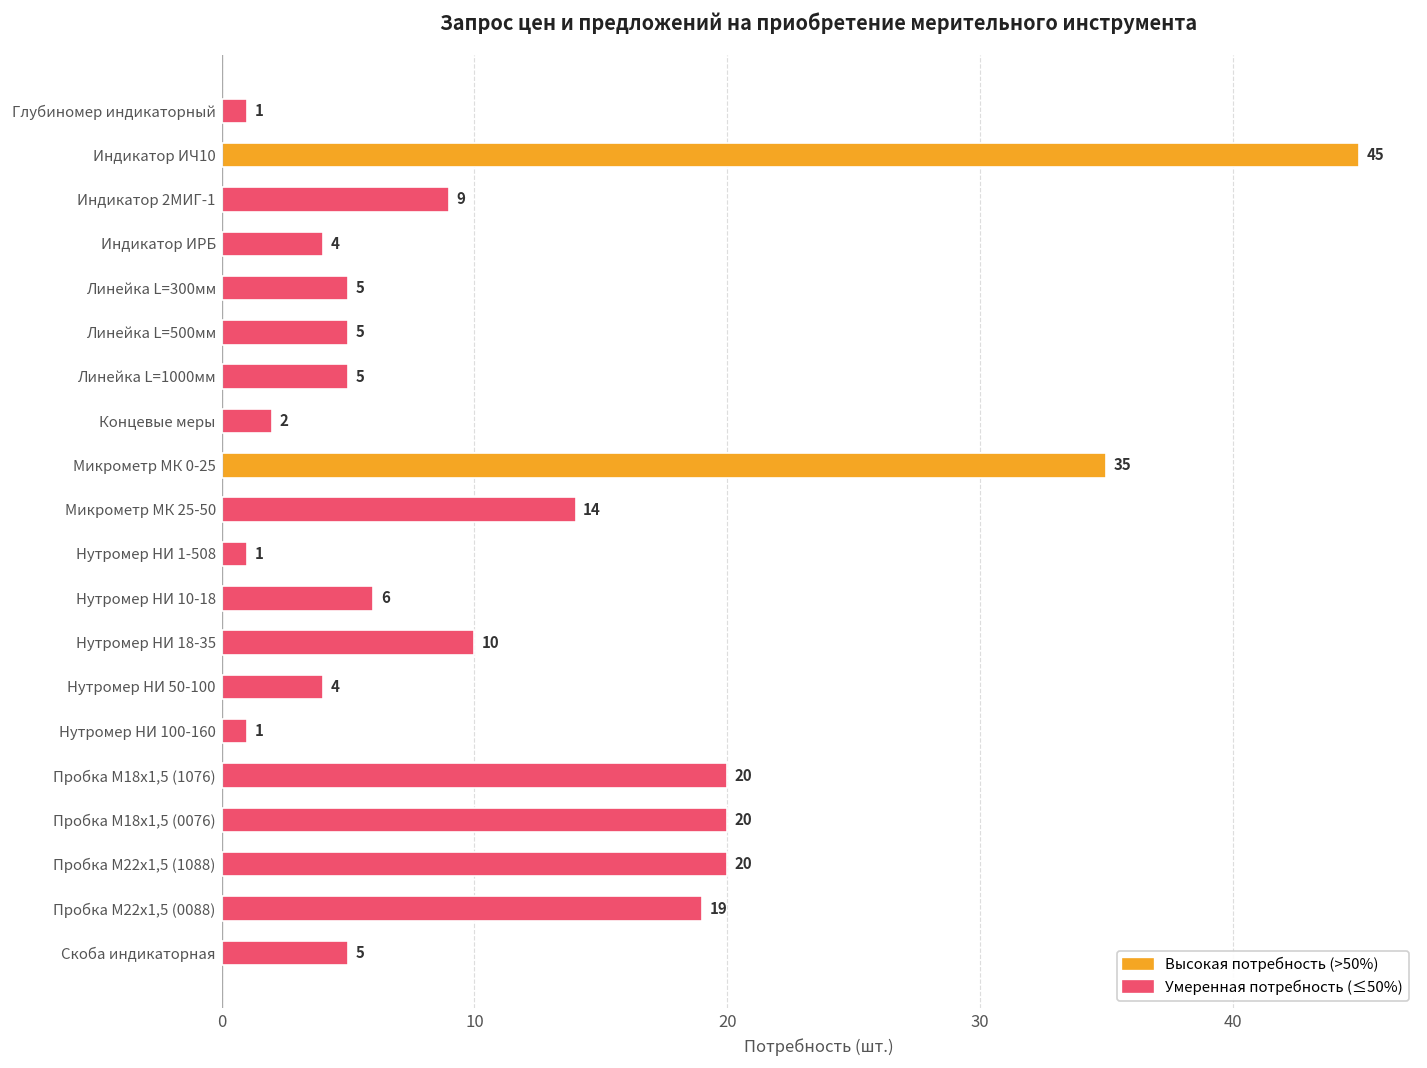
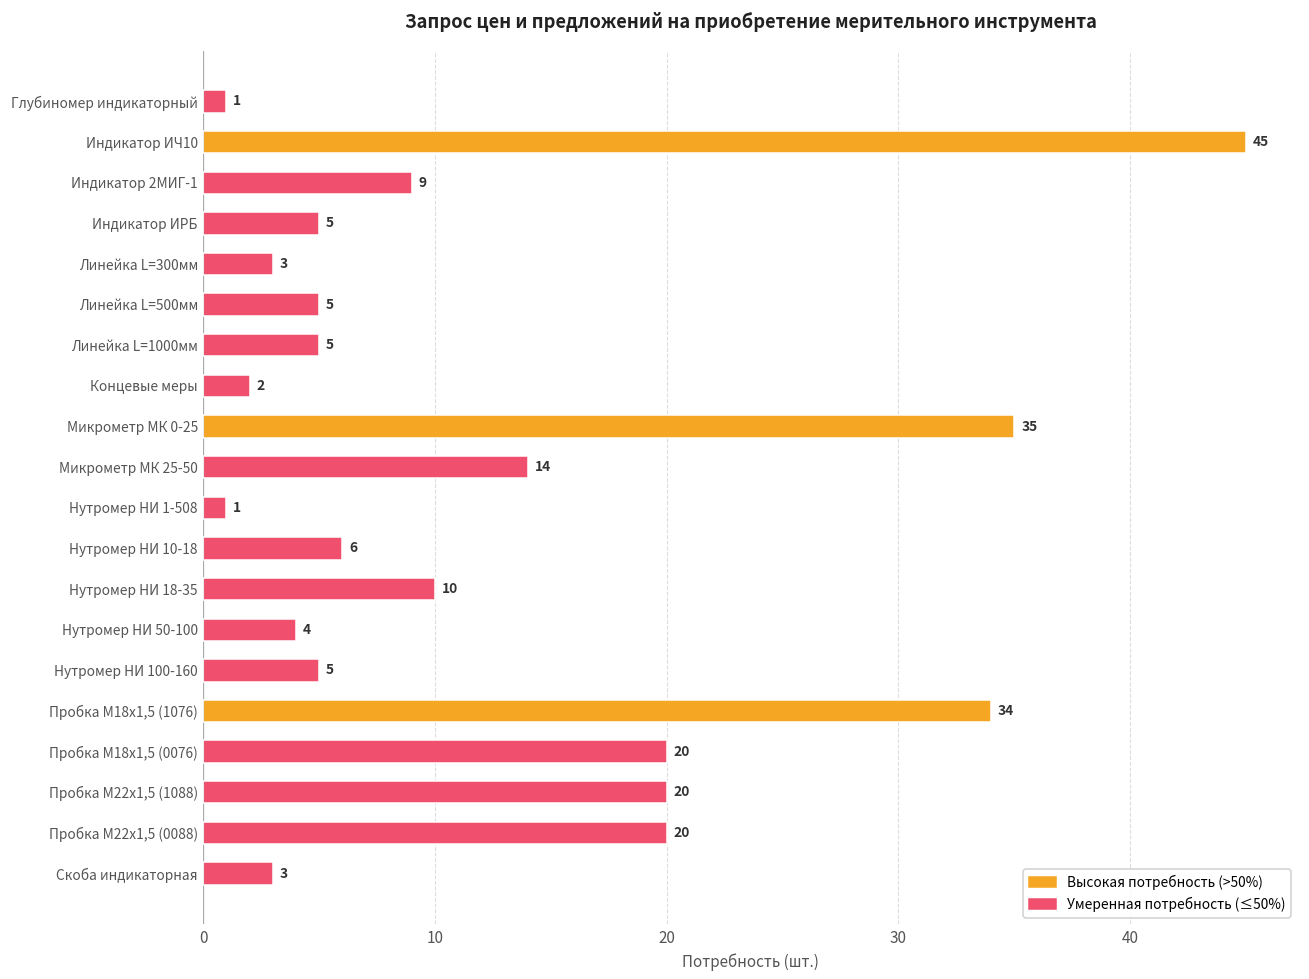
  {
    "Глубиномер индикаторный": 1,
    "Индикатор ИЧ10": 45,
    "Индикатор 2МИГ-1": 9,
-   "Индикатор ИРБ": 4,
-   "Линейка L=300мм": 5,
+   "Индикатор ИРБ": 5,
+   "Линейка L=300мм": 3,
    "Линейка L=500мм": 5,
    "Линейка L=1000мм": 5,
    "Концевые меры": 2,
    "Микрометр МК 0-25": 35,
    "Микрометр МК 25-50": 14,
    "Нутромер НИ 1-508": 1,
    "Нутромер НИ 10-18": 6,
    "Нутромер НИ 18-35": 10,
    "Нутромер НИ 50-100": 4,
-   "Нутромер НИ 100-160": 1,
-   "Пробка М18х1,5 (1076)": 20,
+   "Нутромер НИ 100-160": 5,
+   "Пробка М18х1,5 (1076)": 34,
    "Пробка М18х1,5 (0076)": 20,
    "Пробка М22х1,5 (1088)": 20,
-   "Пробка М22х1,5 (0088)": 19,
-   "Скоба индикаторная": 5
+   "Пробка М22х1,5 (0088)": 20,
+   "Скоба индикаторная": 3
  }
